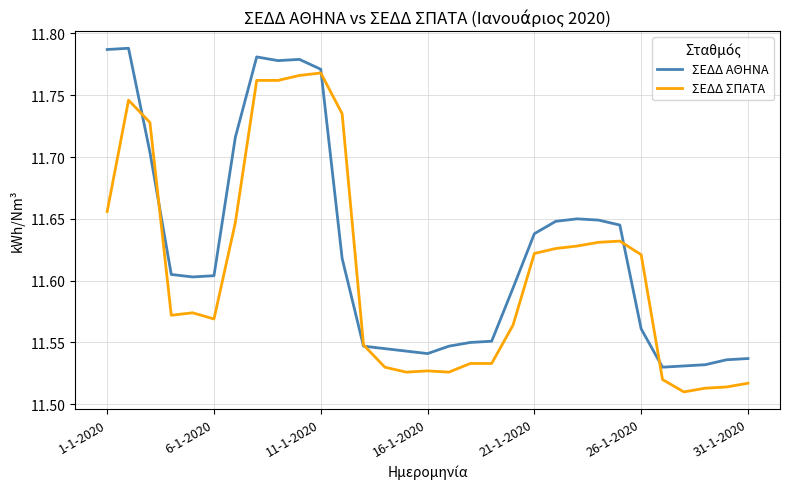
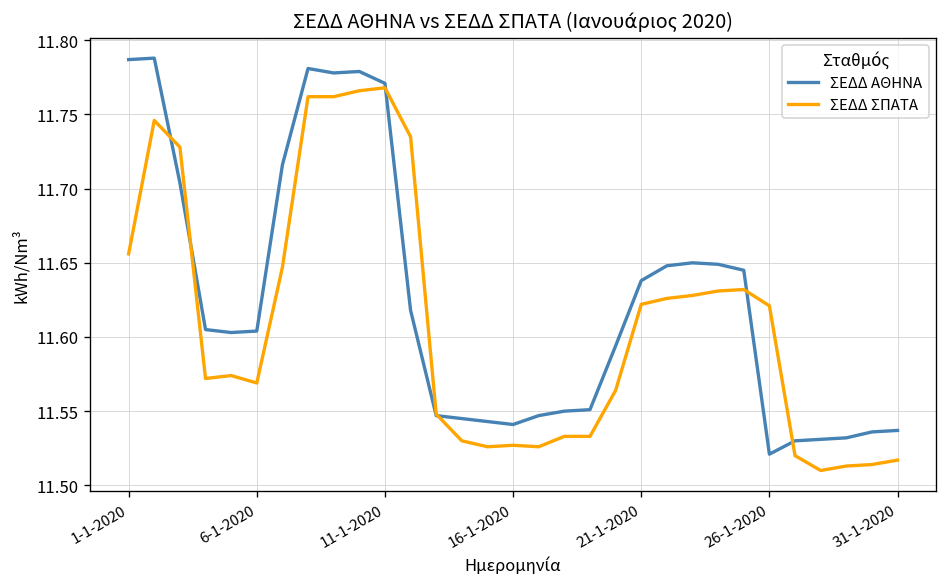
  {
    "ΣΕΔΔ ΑΘΗΝΑ": {
      "1-1-2020": 11.787,
      "6-1-2020": 11.604,
      "11-1-2020": 11.771,
      "16-1-2020": 11.541,
      "21-1-2020": 11.638,
-     "26-1-2020": 11.561,
+     "26-1-2020": 11.521,
      "31-1-2020": 11.537
    },
    "ΣΕΔΔ ΣΠΑΤΑ": {
      "1-1-2020": 11.656,
      "6-1-2020": 11.569,
      "11-1-2020": 11.768,
      "16-1-2020": 11.527,
      "21-1-2020": 11.622,
      "26-1-2020": 11.621,
      "31-1-2020": 11.517
    }
  }
